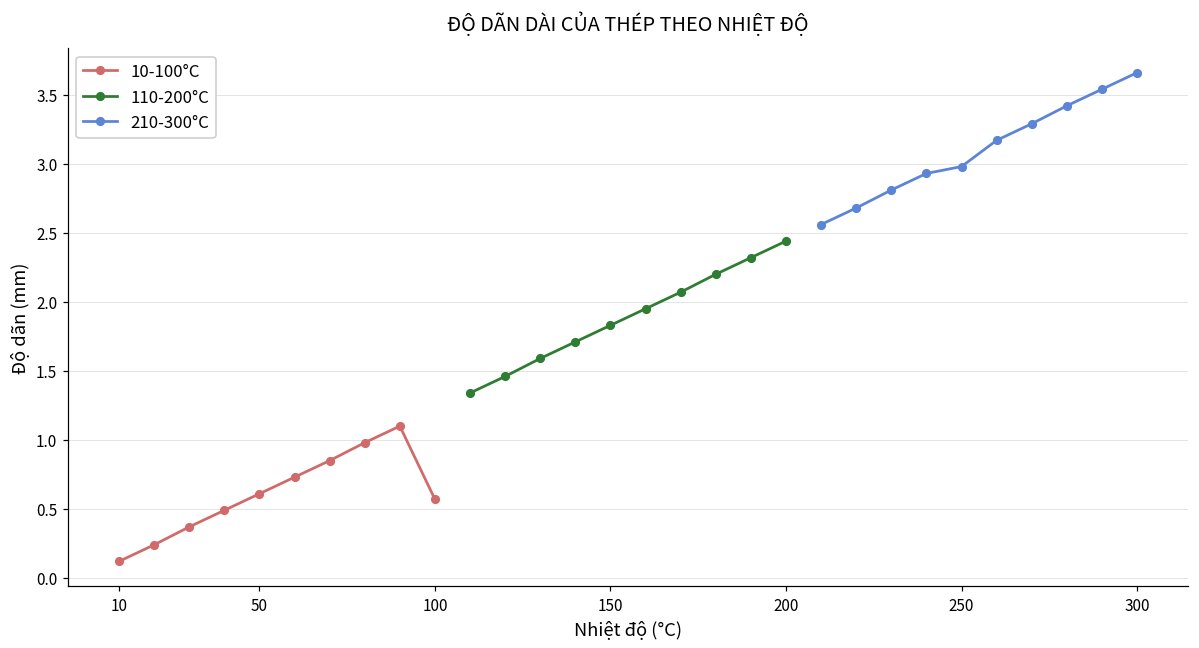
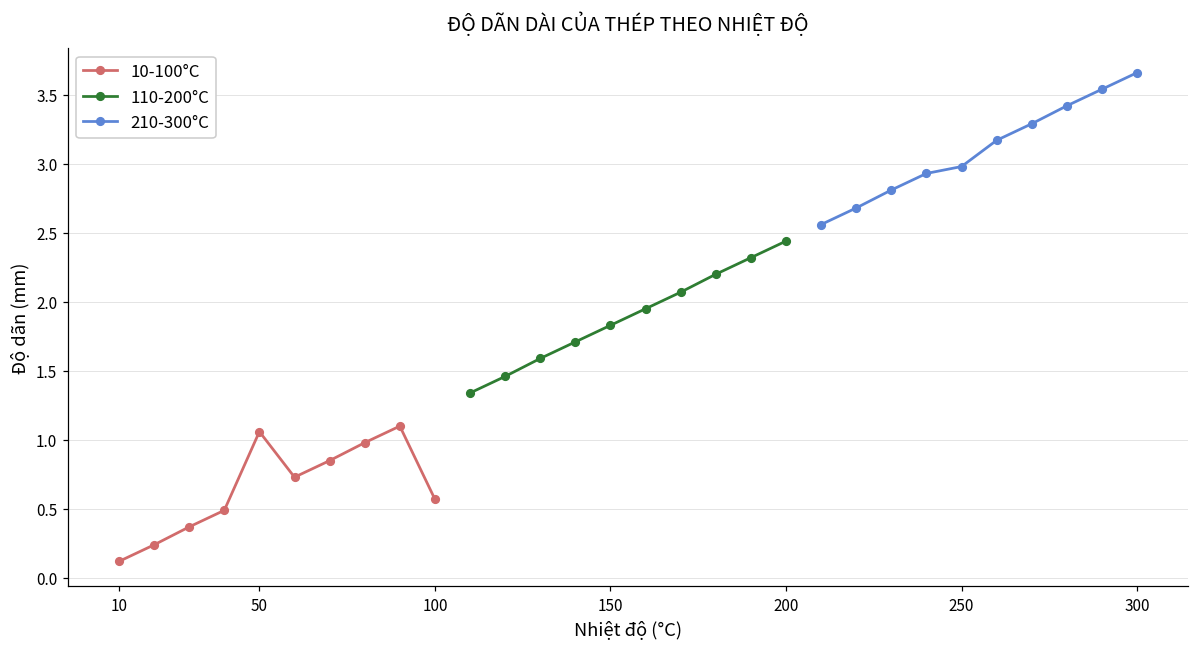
  {
    "10-100°C": {
      "10": 0.12,
-     "50": 0.61,
+     "50": 1.06,
      "100": 0.57
    },
    "110-200°C": {
      "150": 1.83,
      "200": 2.44
    },
    "210-300°C": {
      "250": 2.98,
      "300": 3.66
    }
  }
